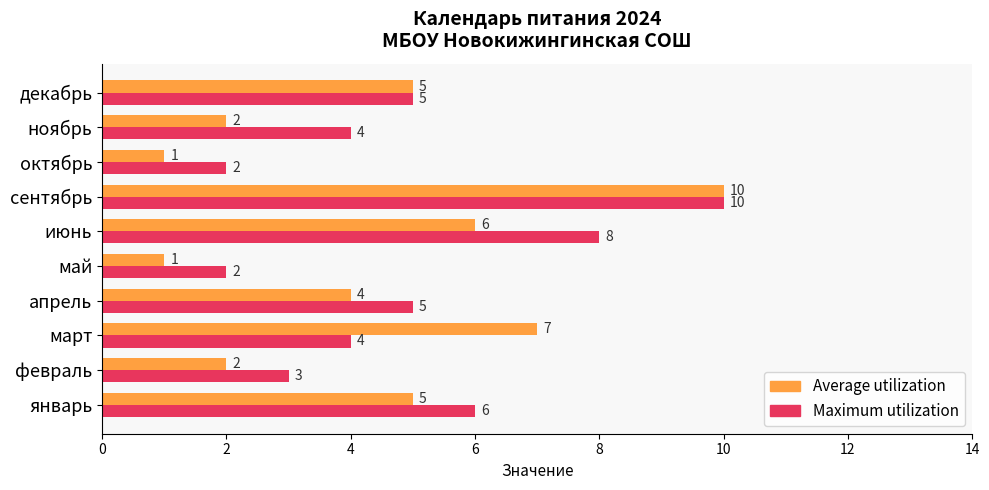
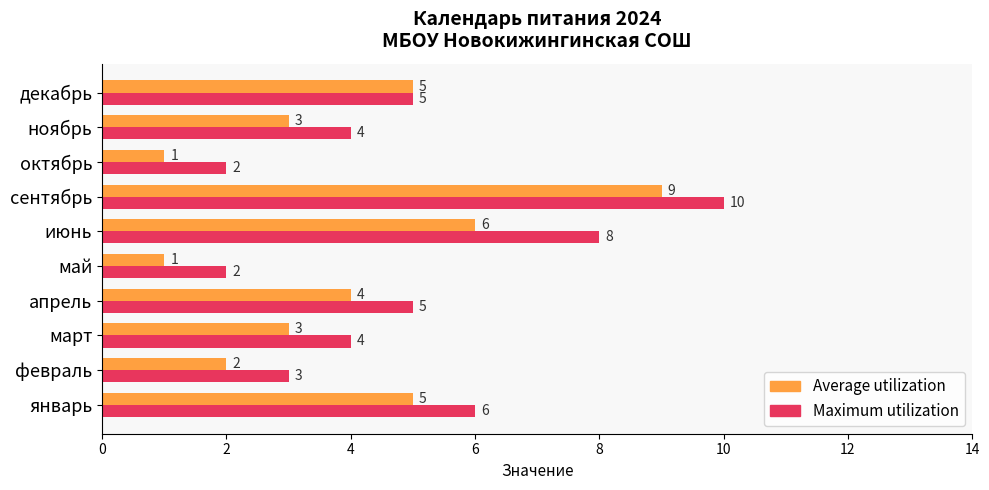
  {
    "Average utilization": {
      "декабрь": 5,
-     "ноябрь": 2,
+     "ноябрь": 3,
      "октябрь": 1,
-     "сентябрь": 10,
+     "сентябрь": 9,
      "июнь": 6,
      "май": 1,
      "апрель": 4,
-     "март": 7,
+     "март": 3,
      "февраль": 2,
      "январь": 5
    },
    "Maximum utilization": {
      "декабрь": 5,
      "ноябрь": 4,
      "октябрь": 2,
      "сентябрь": 10,
      "июнь": 8,
      "май": 2,
      "апрель": 5,
      "март": 4,
      "февраль": 3,
      "январь": 6
    }
  }
